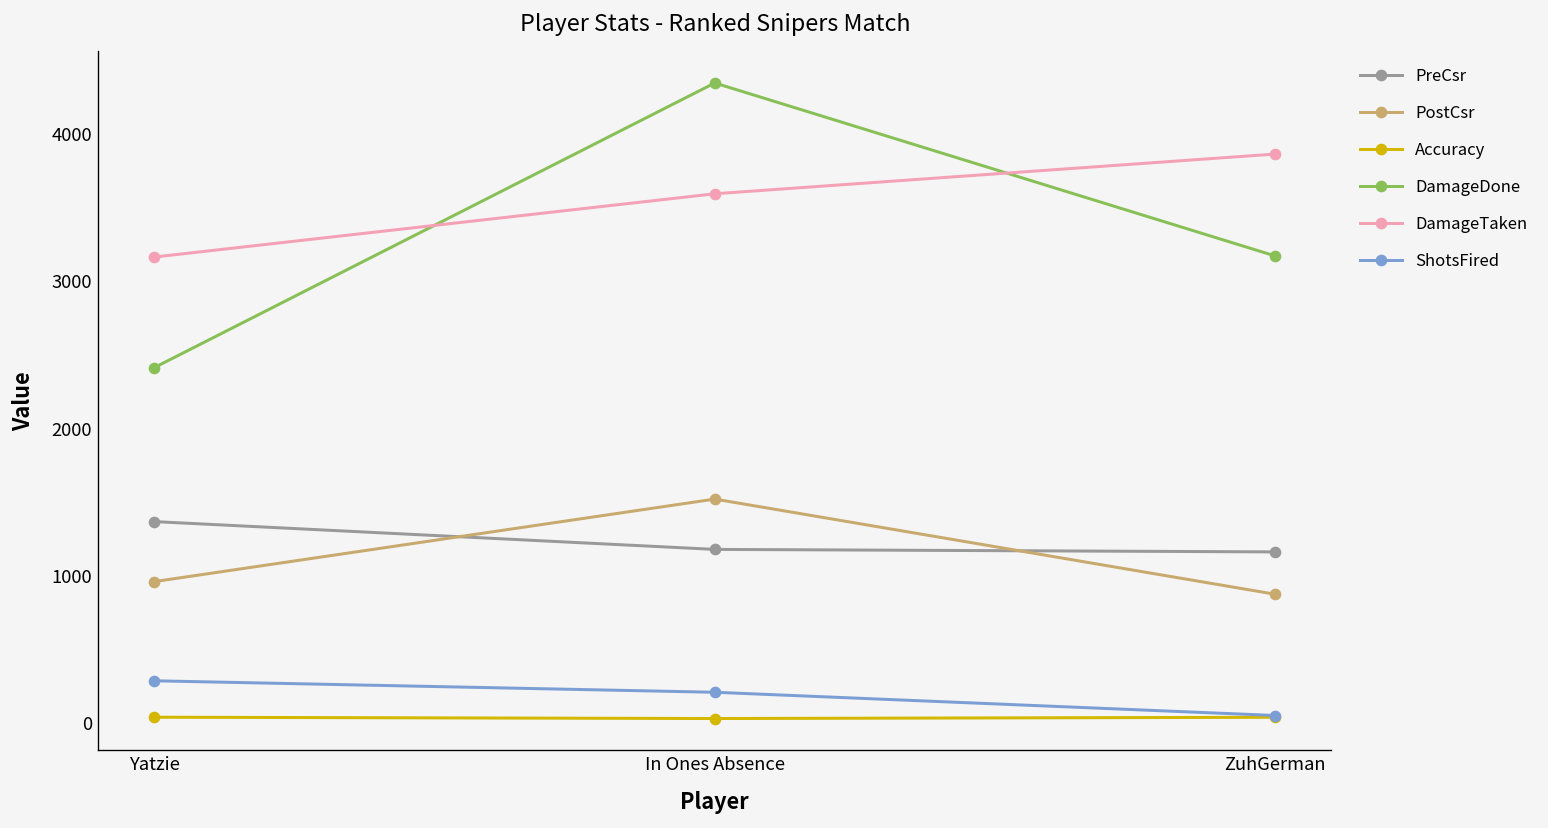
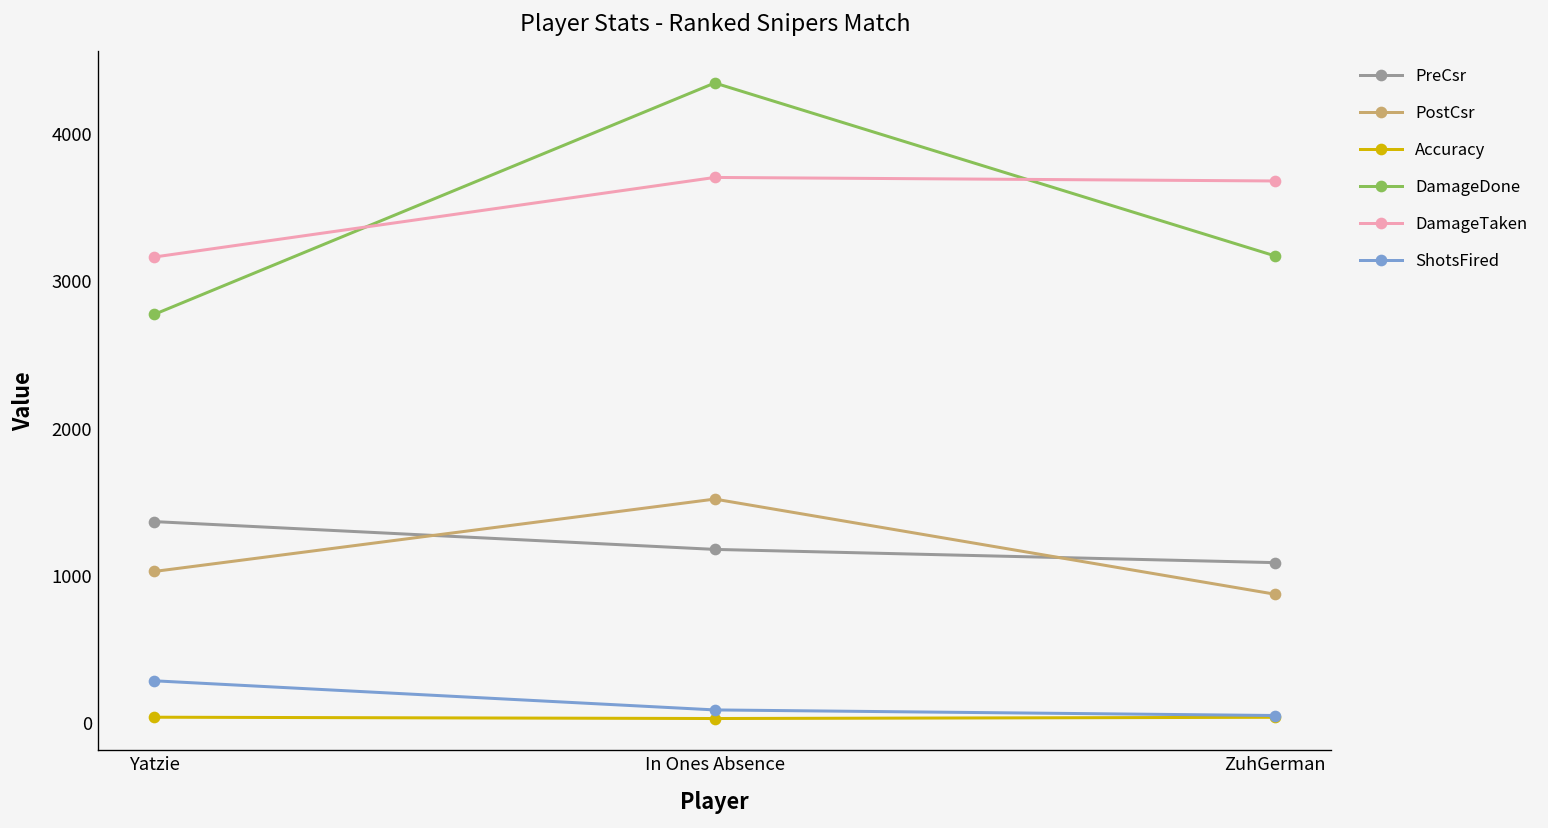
  {
    "PreCsr": {
      "Yatzie": 1370,
      "In Ones Absence": 1180,
-     "ZuhGerman": 1160
+     "ZuhGerman": 1090
    },
    "PostCsr": {
-     "Yatzie": 960,
+     "Yatzie": 1030,
      "In Ones Absence": 1520,
      "ZuhGerman": 870
    },
    "Accuracy": {
      "Yatzie": 40,
      "In Ones Absence": 30
    },
    "DamageDone": {
-     "Yatzie": 2410,
+     "Yatzie": 2780,
      "In Ones Absence": 4350,
      "ZuhGerman": 3170
    },
    "DamageTaken": {
      "Yatzie": 3170,
-     "In Ones Absence": 3600,
-     "ZuhGerman": 3870
+     "In Ones Absence": 3710,
+     "ZuhGerman": 3680
    },
    "ShotsFired": {
      "Yatzie": 290,
-     "In Ones Absence": 210
+     "In Ones Absence": 90
    }
  }
